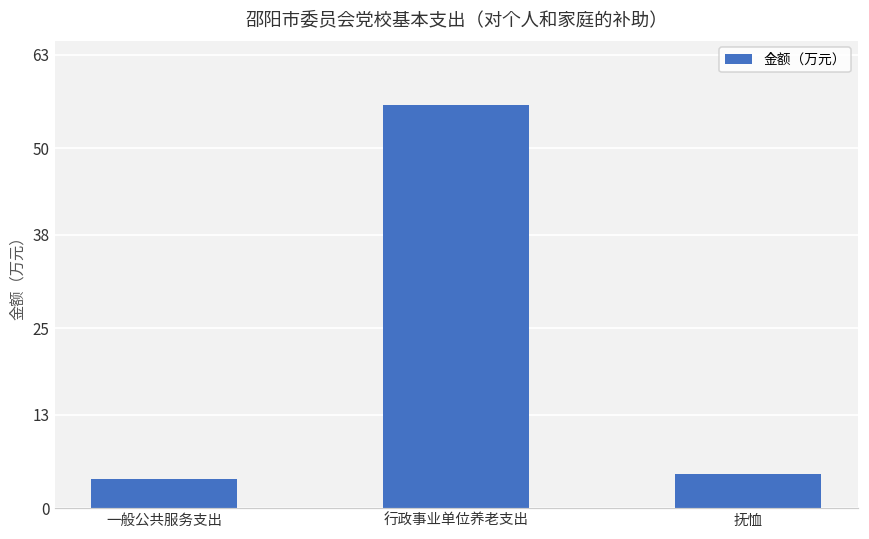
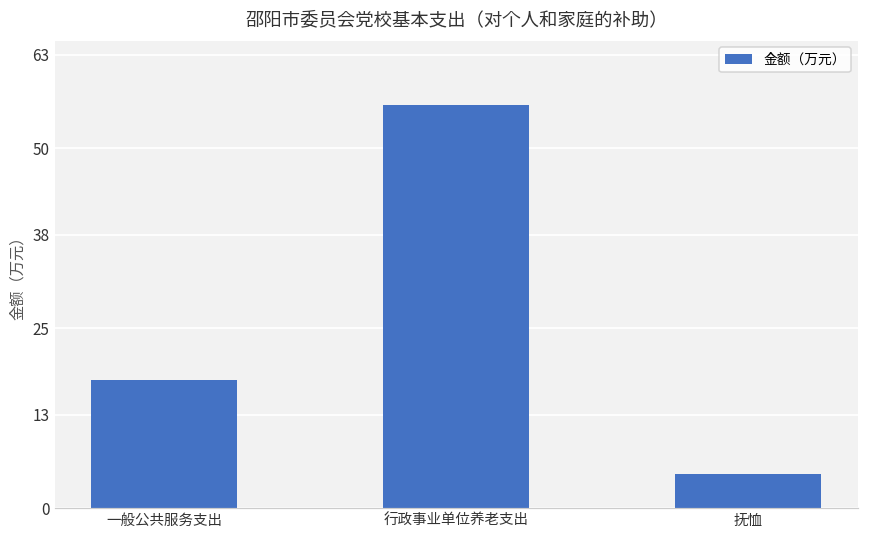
  {
-   "一般公共服务支出": 4,
+   "一般公共服务支出": 18,
    "行政事业单位养老支出": 56,
    "抚恤": 5
  }
